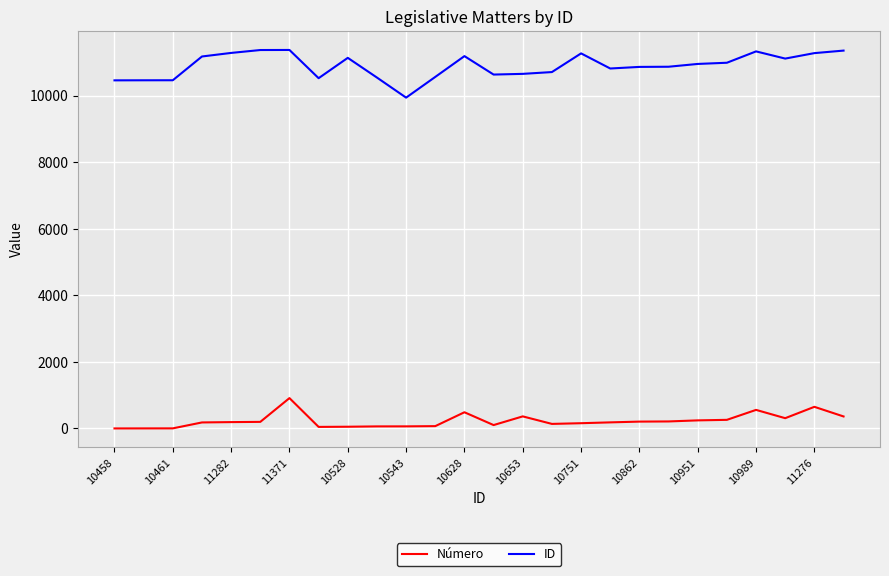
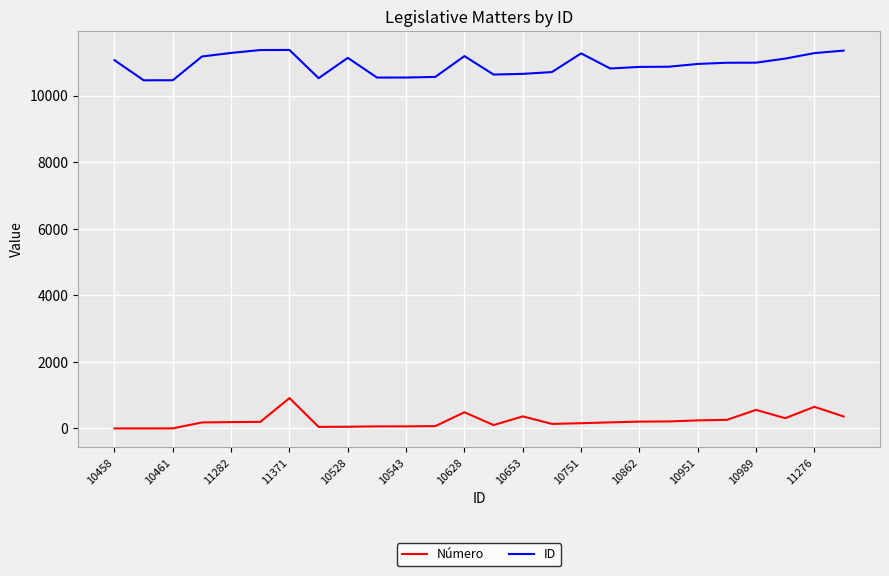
  {
    "Número": {
      "10458": 0,
      "10461": 0,
      "11282": 200,
      "11371": 900,
      "10528": 100,
      "10543": 100,
      "10628": 500,
      "10653": 400,
      "10751": 200,
      "10862": 200,
      "10951": 200,
      "10989": 600,
      "11276": 700
    },
    "ID": {
-     "10458": 10500,
+     "10458": 11100,
      "10461": 10500,
      "11282": 11300,
      "11371": 11400,
      "10528": 11100,
-     "10543": 9900,
+     "10543": 10500,
      "10628": 11200,
      "10653": 10700,
      "10751": 11300,
      "10862": 10900,
      "10951": 11000,
-     "10989": 11300,
+     "10989": 11000,
      "11276": 11300
    }
  }
